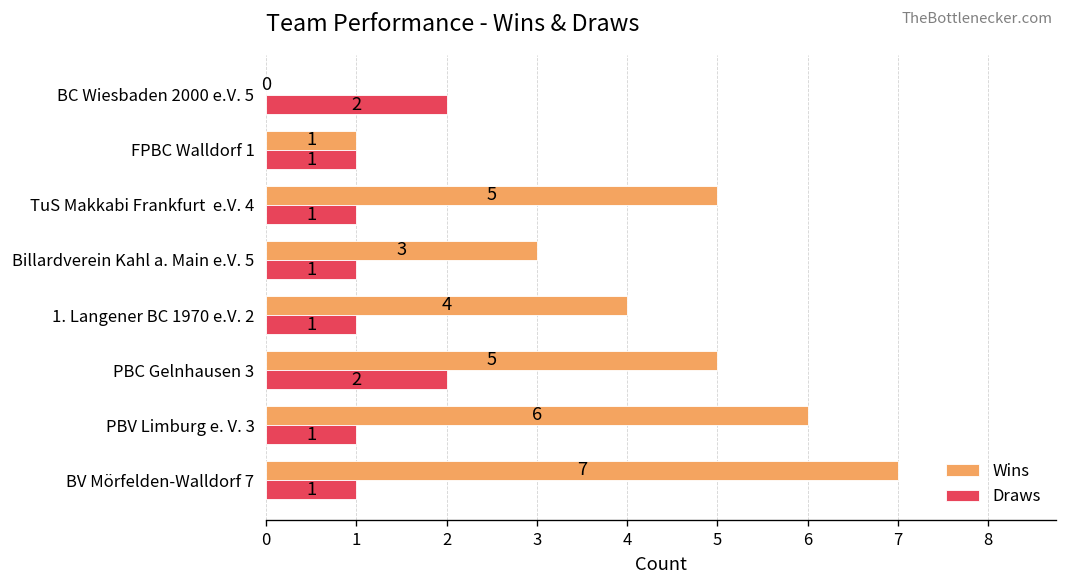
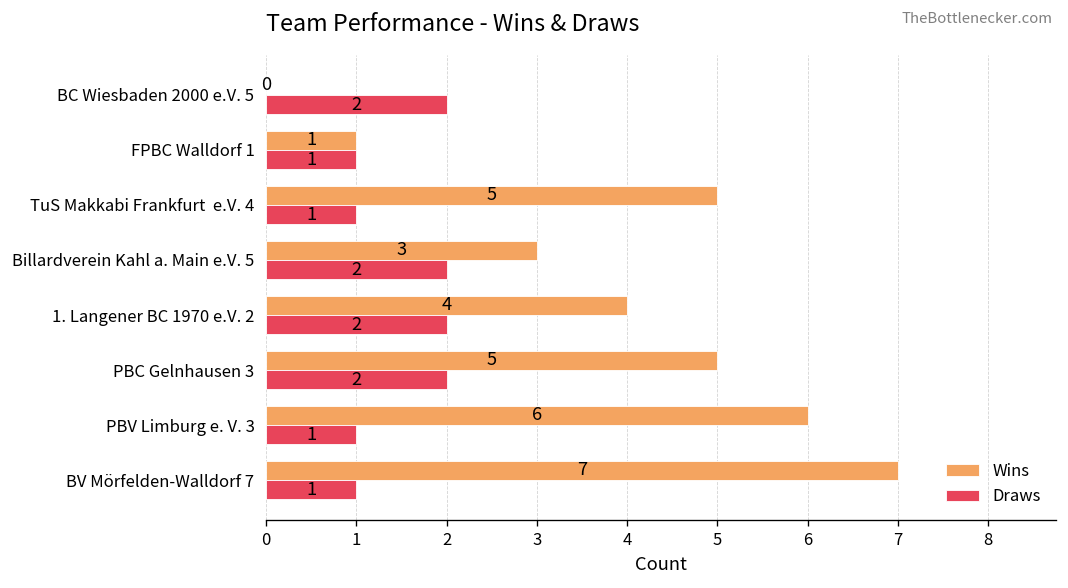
  {
    "Wins": {
      "BC Wiesbaden 2000 e.V. 5": 0,
      "FPBC Walldorf 1": 1,
      "TuS Makkabi Frankfurt e.V. 4": 5,
      "Billardverein Kahl a. Main e.V. 5": 3,
      "1. Langener BC 1970 e.V. 2": 4,
      "PBC Gelnhausen 3": 5,
      "PBV Limburg e. V. 3": 6,
      "BV Mörfelden-Walldorf 7": 7
    },
    "Draws": {
      "BC Wiesbaden 2000 e.V. 5": 2,
      "FPBC Walldorf 1": 1,
      "TuS Makkabi Frankfurt e.V. 4": 1,
-     "Billardverein Kahl a. Main e.V. 5": 1,
-     "1. Langener BC 1970 e.V. 2": 1,
+     "Billardverein Kahl a. Main e.V. 5": 2,
+     "1. Langener BC 1970 e.V. 2": 2,
      "PBC Gelnhausen 3": 2,
      "PBV Limburg e. V. 3": 1,
      "BV Mörfelden-Walldorf 7": 1
    }
  }
